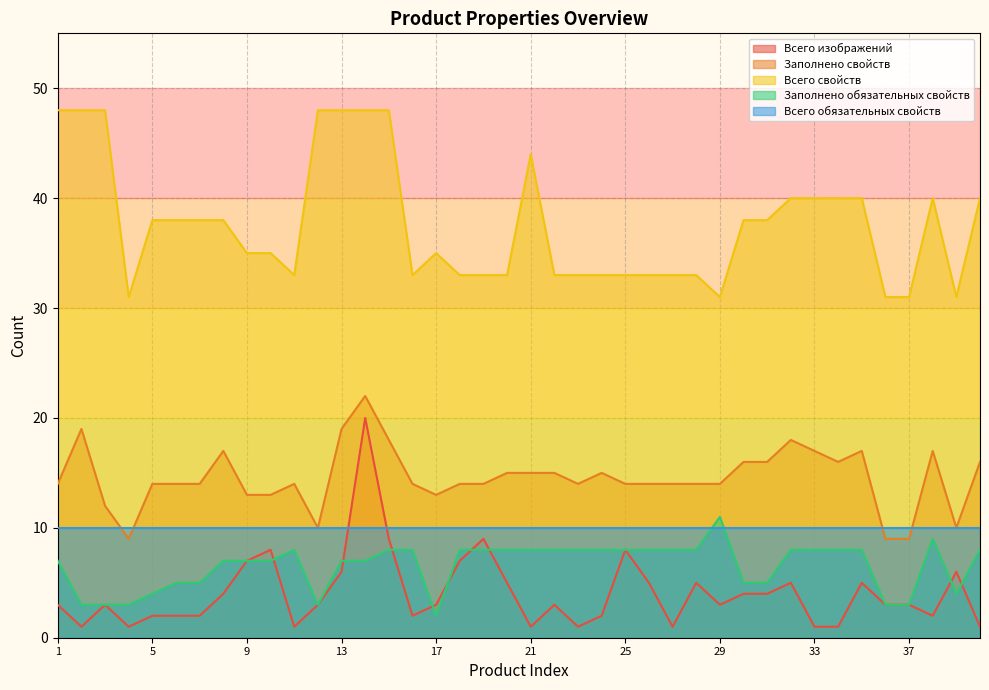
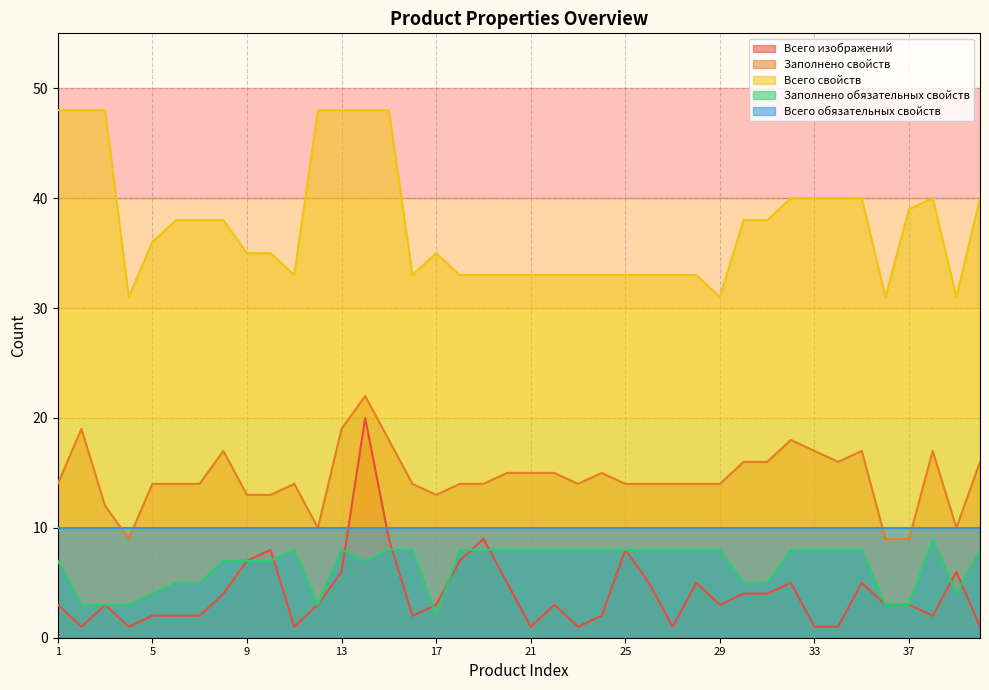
  {
    "Всего свойств": {
      "1": 48,
-     "5": 38,
+     "5": 36,
      "9": 35,
      "13": 48,
      "17": 35,
-     "21": 44,
+     "21": 33,
      "25": 33,
      "29": 31,
      "33": 40,
-     "37": 31
+     "37": 39
    },
    "Заполнено обязательных свойств": {
      "1": 7,
      "5": 4,
-     "13": 7,
+     "13": 8,
      "17": 2,
      "21": 8,
-     "29": 11,
+     "29": 8,
      "33": 8
    },
    "Всего обязательных свойств": {
      "1": 10,
      "5": 10,
      "9": 10,
      "13": 10,
      "17": 10,
      "21": 10,
      "25": 10,
      "29": 10,
      "33": 10,
      "37": 10
    }
  }
